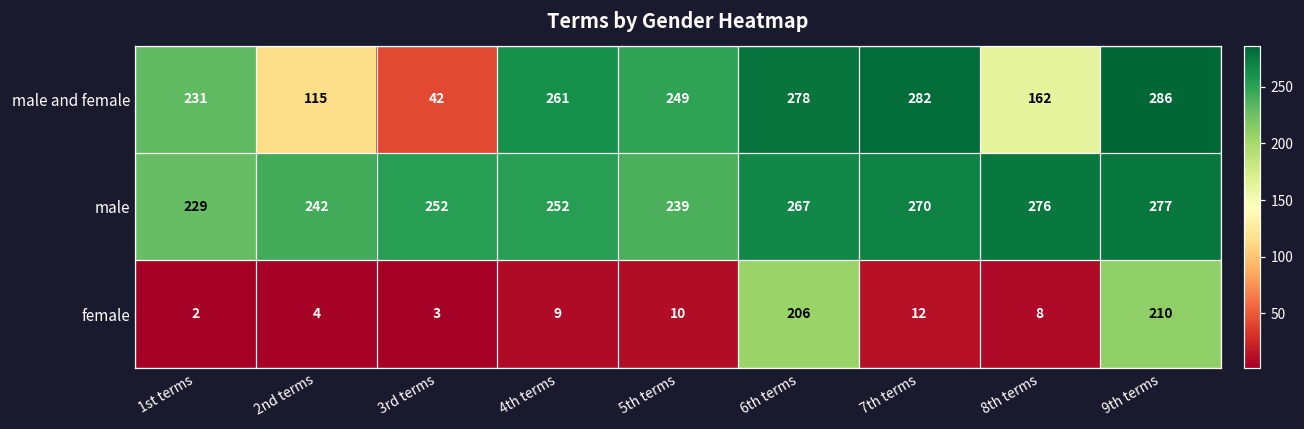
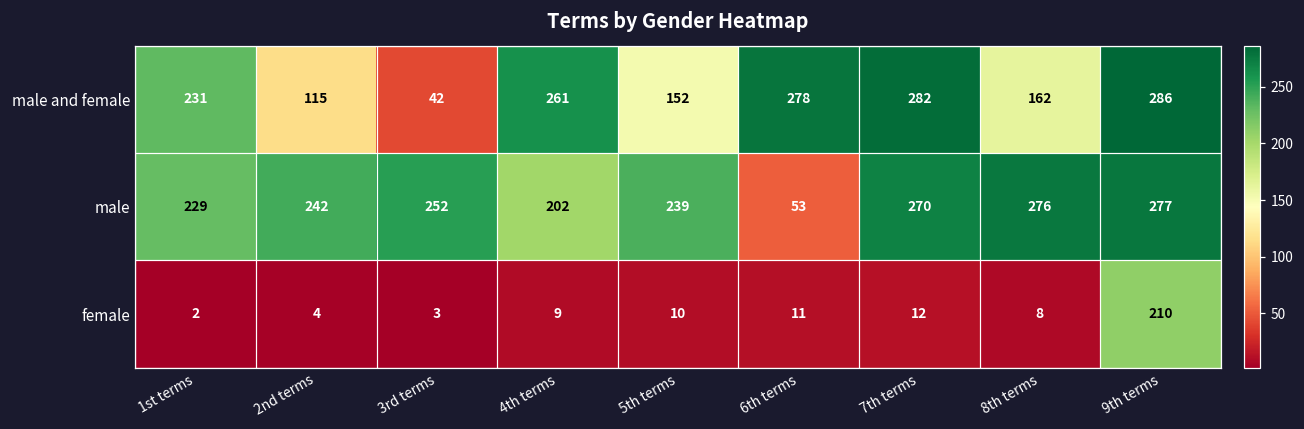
  {
    "male and female": {
      "1st terms": 231,
      "2nd terms": 115,
      "3rd terms": 42,
      "4th terms": 261,
-     "5th terms": 249,
+     "5th terms": 152,
      "6th terms": 278,
      "7th terms": 282,
      "8th terms": 162,
      "9th terms": 286
    },
    "male": {
      "1st terms": 229,
      "2nd terms": 242,
      "3rd terms": 252,
-     "4th terms": 252,
+     "4th terms": 202,
      "5th terms": 239,
-     "6th terms": 267,
+     "6th terms": 53,
      "7th terms": 270,
      "8th terms": 276,
      "9th terms": 277
    },
    "female": {
      "1st terms": 2,
      "2nd terms": 4,
      "3rd terms": 3,
      "4th terms": 9,
      "5th terms": 10,
-     "6th terms": 206,
+     "6th terms": 11,
      "7th terms": 12,
      "8th terms": 8,
      "9th terms": 210
    }
  }
